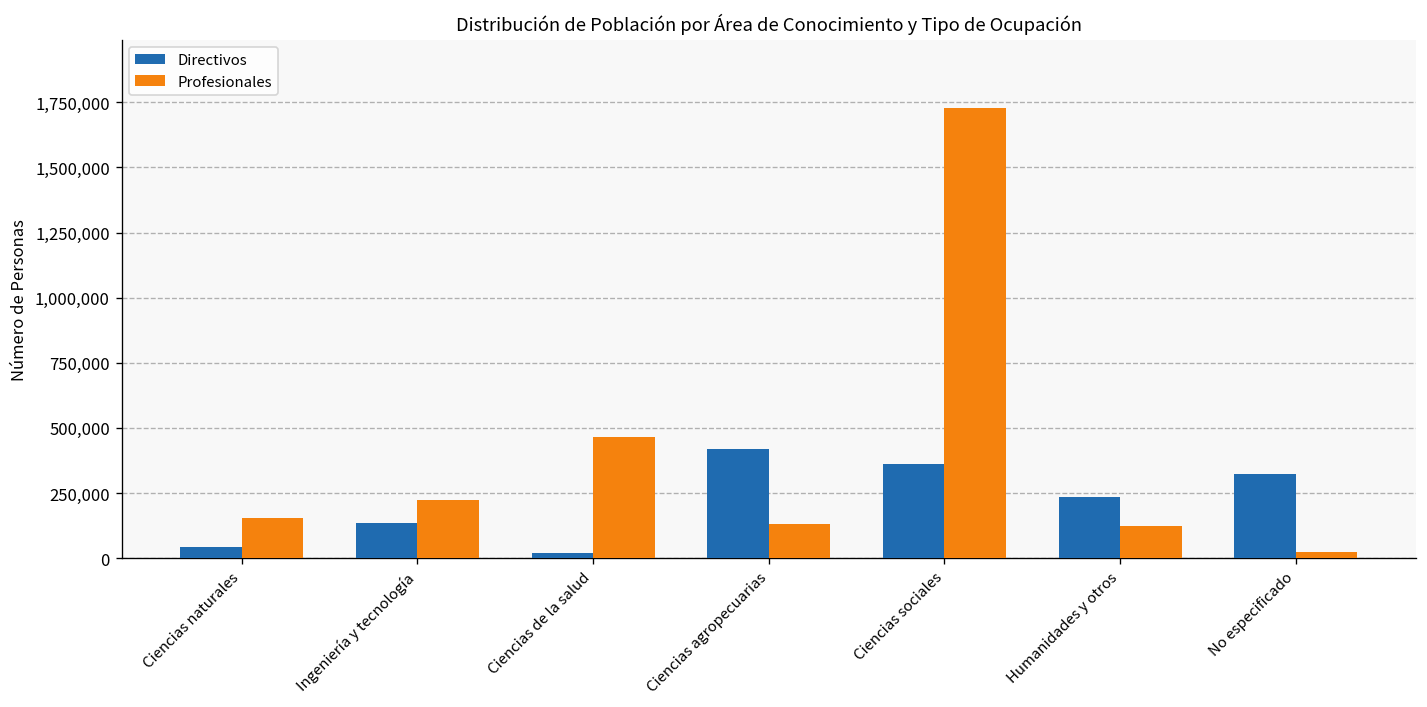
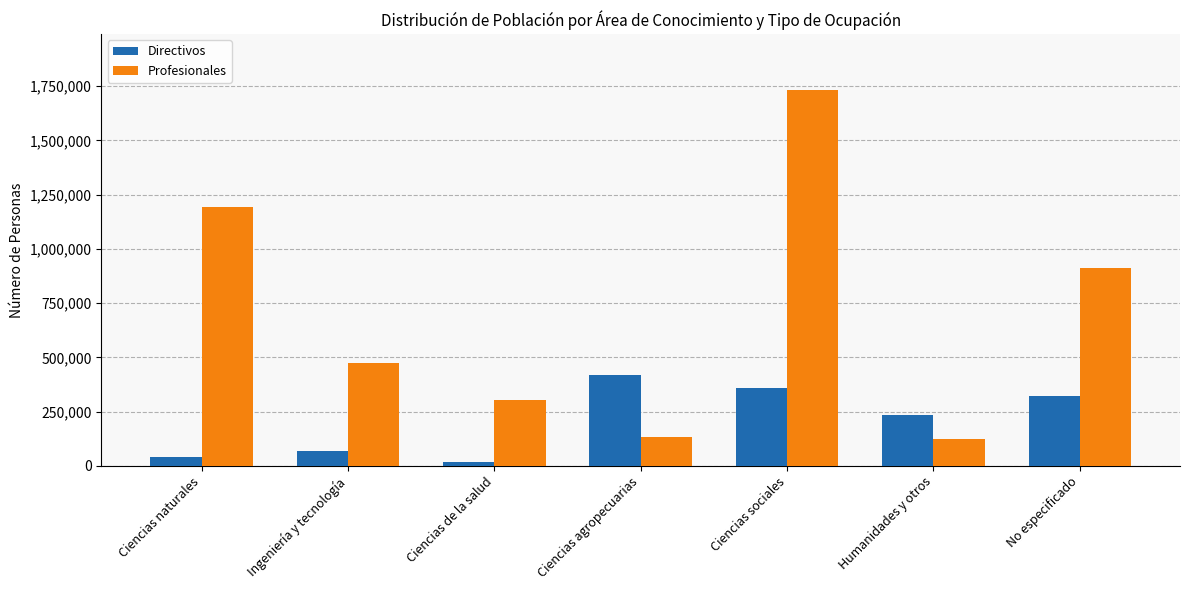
  {
    "Directivos": {
      "Ciencias naturales": "40,000",
-     "Ingeniería y tecnología": "140,000",
+     "Ingeniería y tecnología": "70,000",
      "Ciencias de la salud": "20,000",
      "Ciencias agropecuarias": "420,000",
      "Ciencias sociales": "360,000",
      "Humanidades y otros": "240,000",
      "No especificado": "320,000"
    },
    "Profesionales": {
-     "Ciencias naturales": "160,000",
-     "Ingeniería y tecnología": "220,000",
-     "Ciencias de la salud": "460,000",
+     "Ciencias naturales": "1,200,000",
+     "Ingeniería y tecnología": "470,000",
+     "Ciencias de la salud": "300,000",
      "Ciencias agropecuarias": "130,000",
      "Ciencias sociales": "1,730,000",
      "Humanidades y otros": "120,000",
-     "No especificado": "20,000"
+     "No especificado": "910,000"
    }
  }
